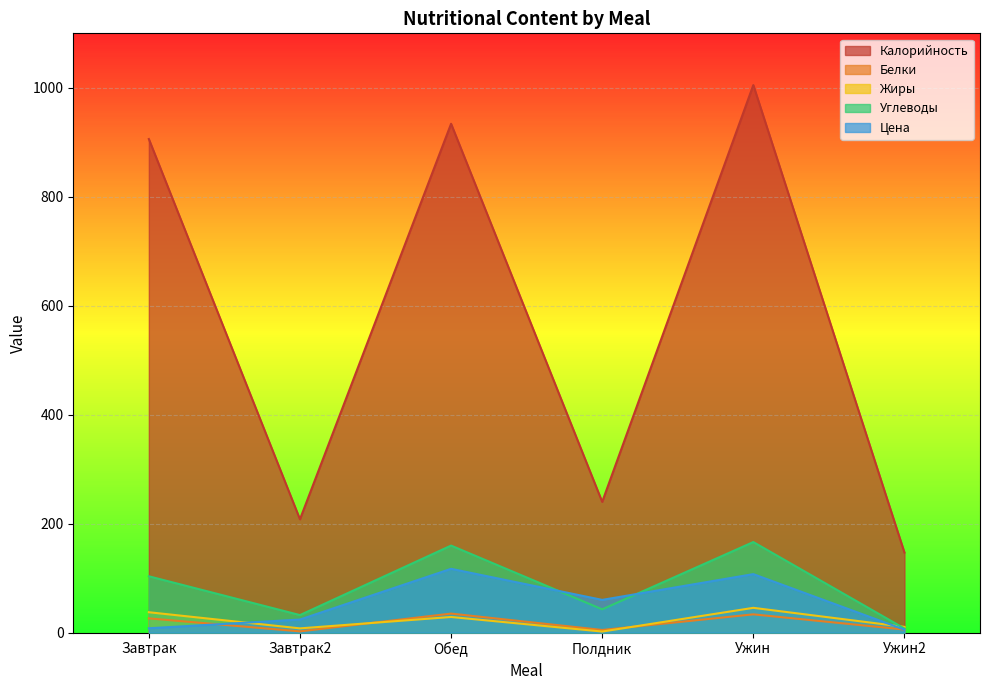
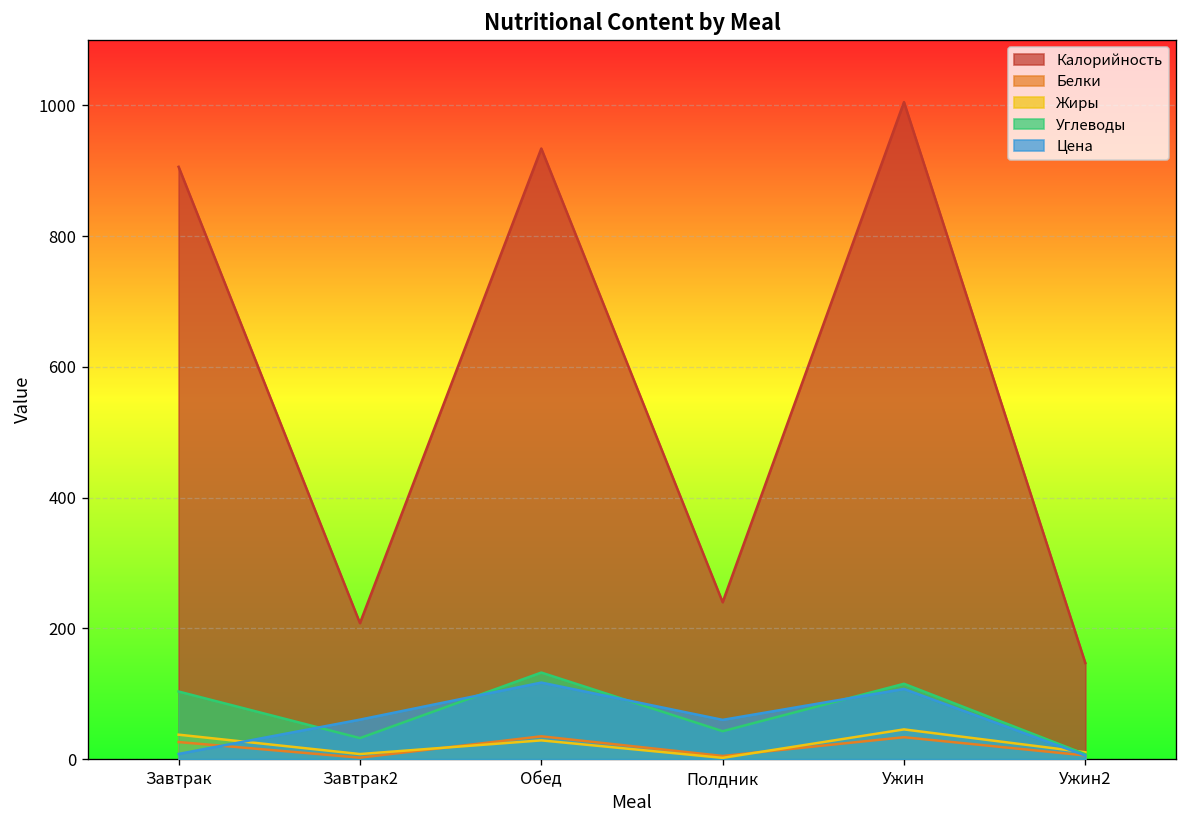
  {
    "Калорийность": {
      "Завтрак": 910,
      "Завтрак2": 210,
      "Обед": 930,
      "Полдник": 240,
      "Ужин": 1010,
      "Ужин2": 150
    },
    "Белки": {
      "Завтрак": 30,
      "Завтрак2": 0,
      "Обед": 30,
      "Ужин": 30
    },
    "Жиры": {
      "Завтрак": 40,
      "Завтрак2": 10,
      "Обед": 30,
      "Ужин": 50
    },
    "Углеводы": {
      "Завтрак": 100,
      "Завтрак2": 30,
-     "Обед": 160,
+     "Обед": 130,
      "Полдник": 40,
-     "Ужин": 170
+     "Ужин": 120
    },
    "Цена": {
      "Завтрак": 10,
-     "Завтрак2": 20,
+     "Завтрак2": 60,
      "Обед": 120,
      "Полдник": 60,
      "Ужин": 110
    }
  }
